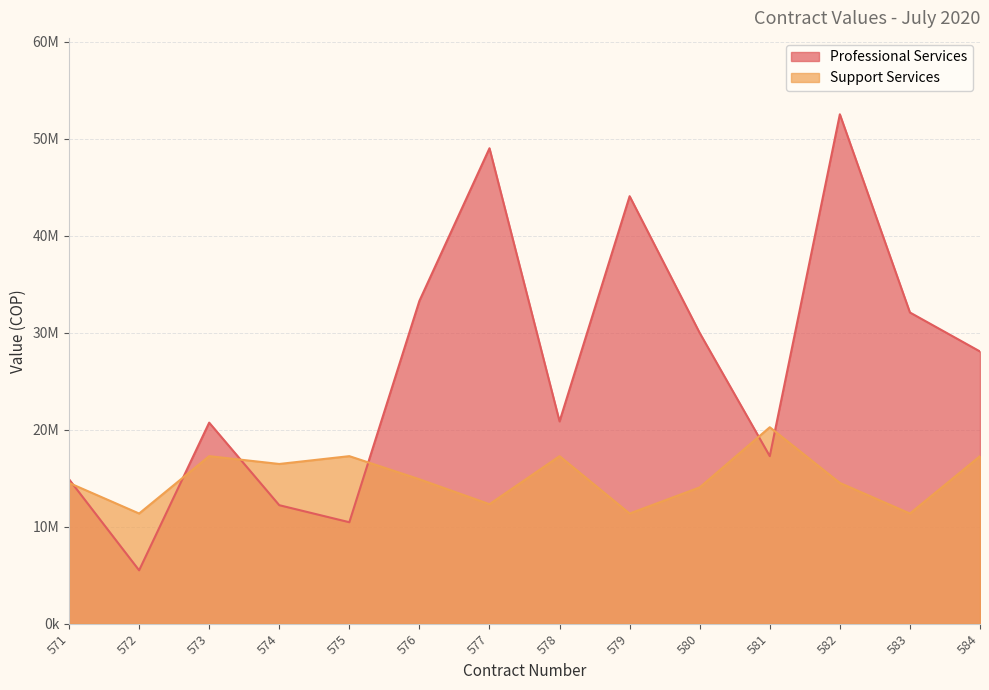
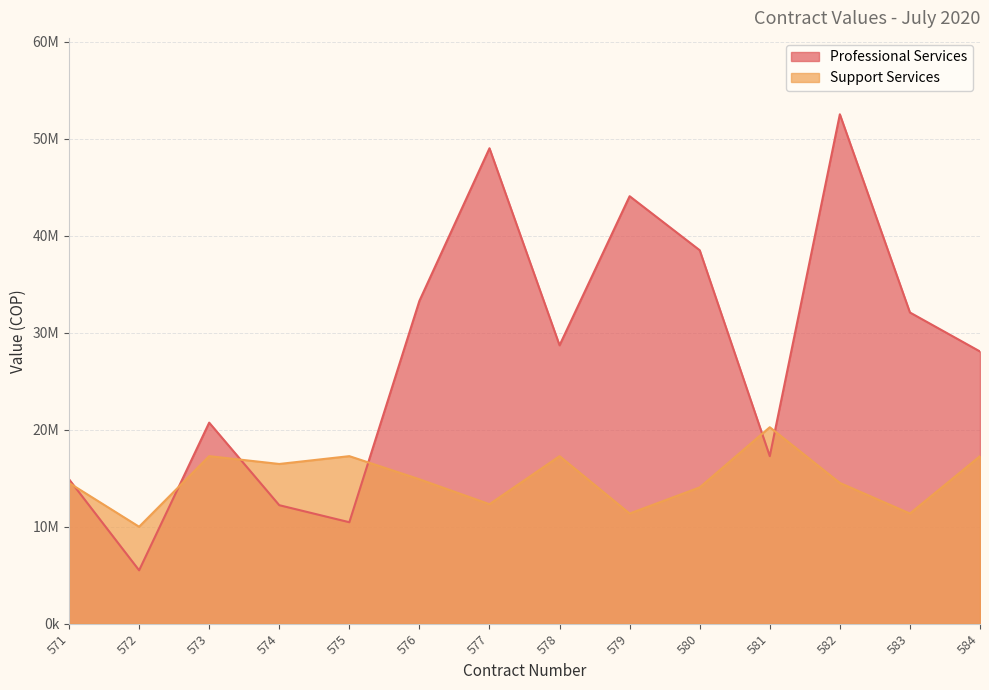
  {
    "Professional Services": {
      "571": 15000000,
      "572": 6000000,
      "573": 21000000,
      "574": 12000000,
      "575": 10000000,
      "576": 33000000,
      "577": 49000000,
-     "578": 21000000,
+     "578": 29000000,
      "579": 44000000,
-     "580": 30000000,
+     "580": 38000000,
      "581": 17000000,
      "582": 53000000,
      "583": 32000000,
      "584": 28000000
    },
    "Support Services": {
      "571": 15000000,
-     "572": 11000000,
+     "572": 10000000,
      "573": 17000000,
      "574": 16000000,
      "575": 17000000,
      "576": 15000000,
      "577": 12000000,
      "578": 17000000,
      "579": 11000000,
      "580": 14000000,
      "581": 20000000,
      "582": 15000000,
      "583": 11000000,
      "584": 17000000
    }
  }
